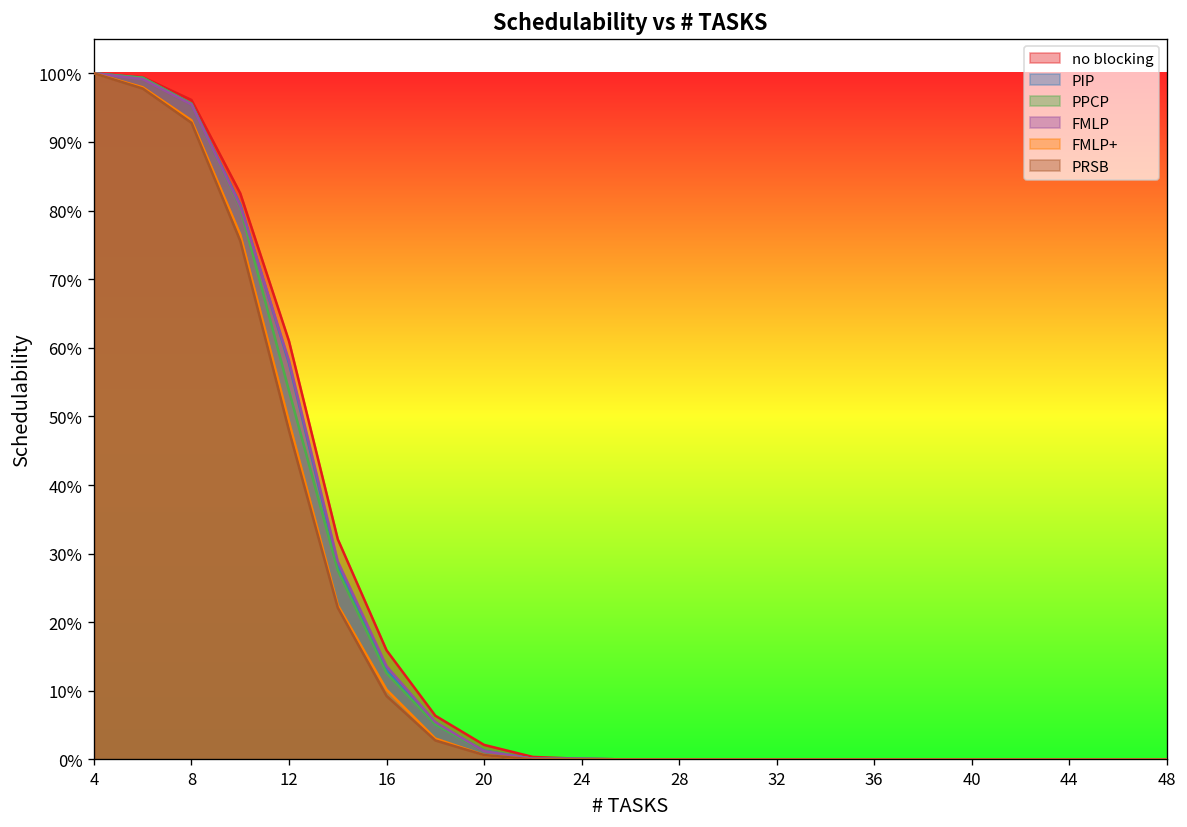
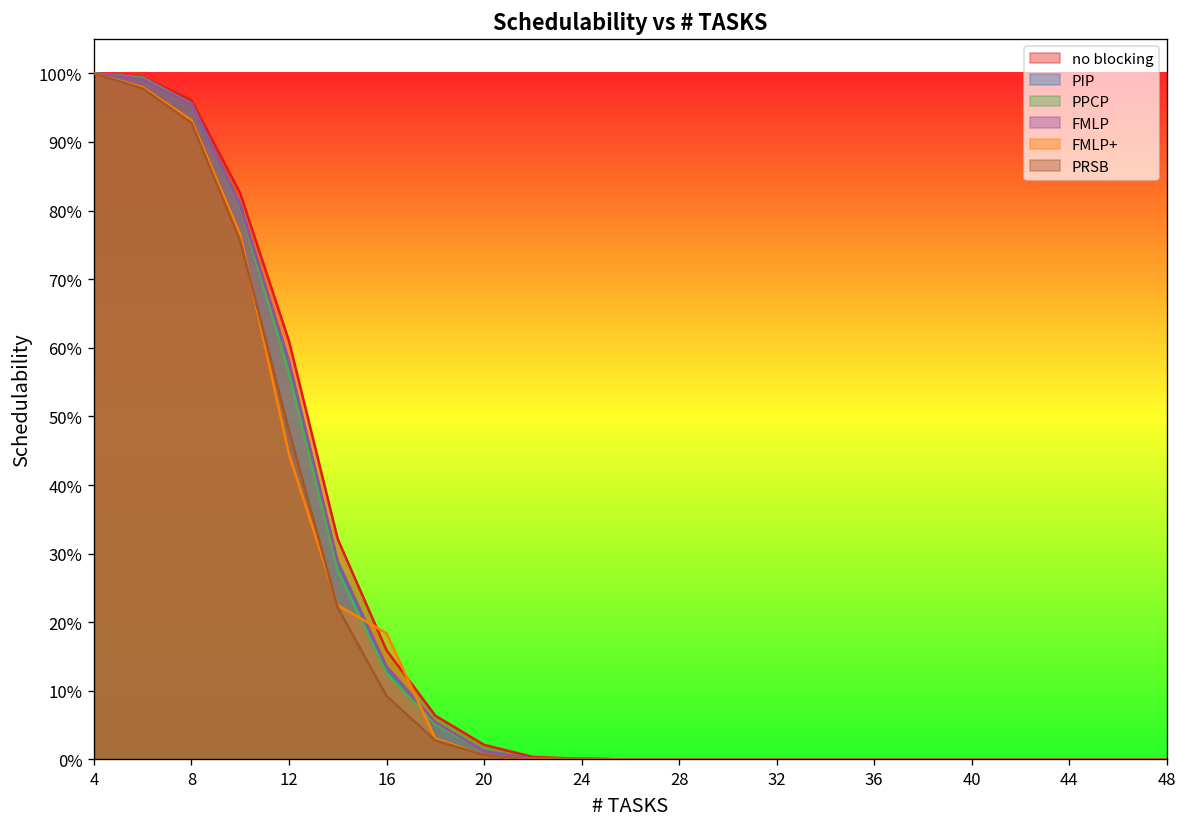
  {
    "PIP": {
      "16": "13%"
    },
    "PPCP": {
-     "12": "54%",
+     "12": "56%",
      "16": "13%"
    },
    "FMLP": {
      "16": "14%"
    },
    "FMLP+": {
-     "12": "49%",
-     "16": "10%"
+     "12": "44%",
+     "16": "18%"
    }
  }
